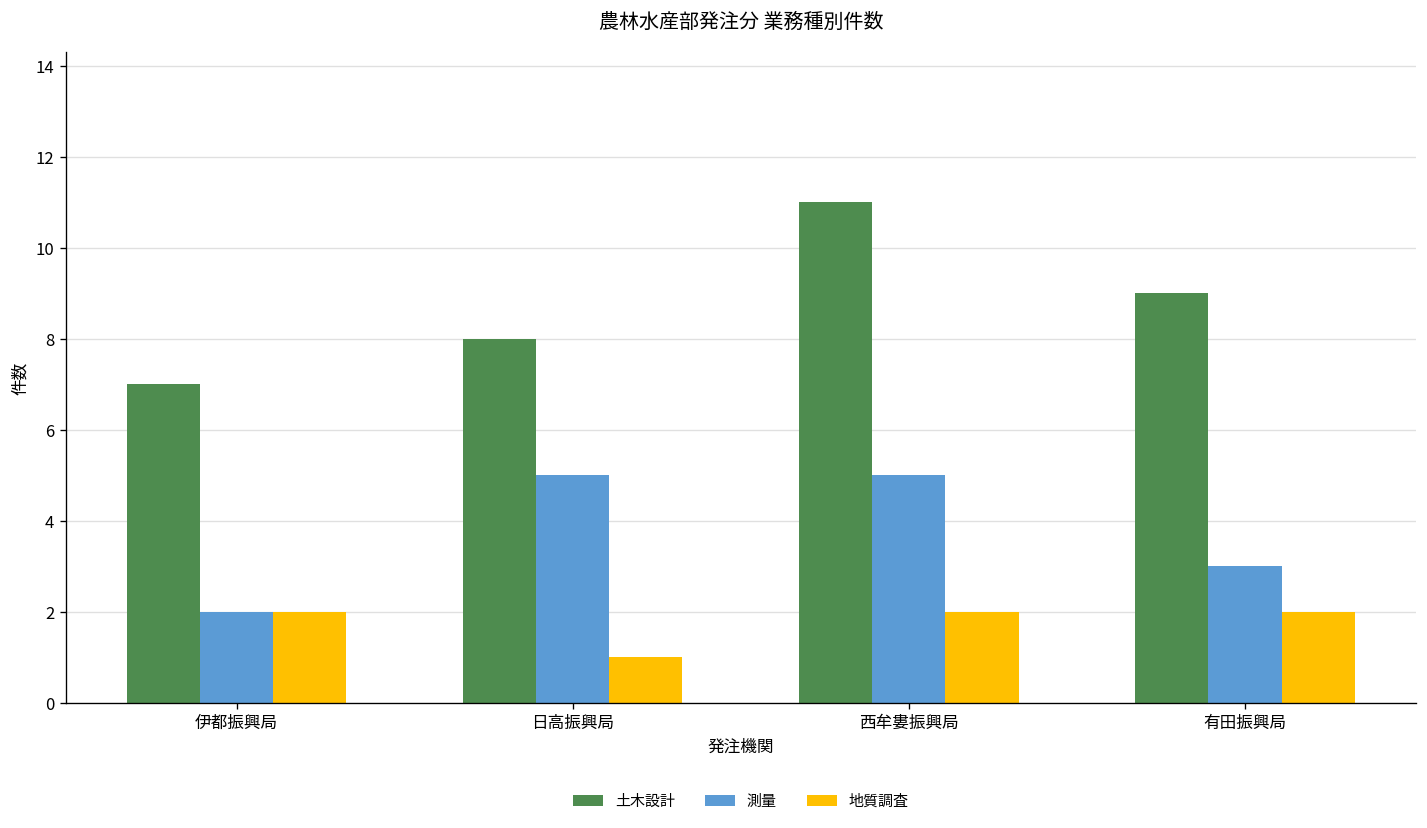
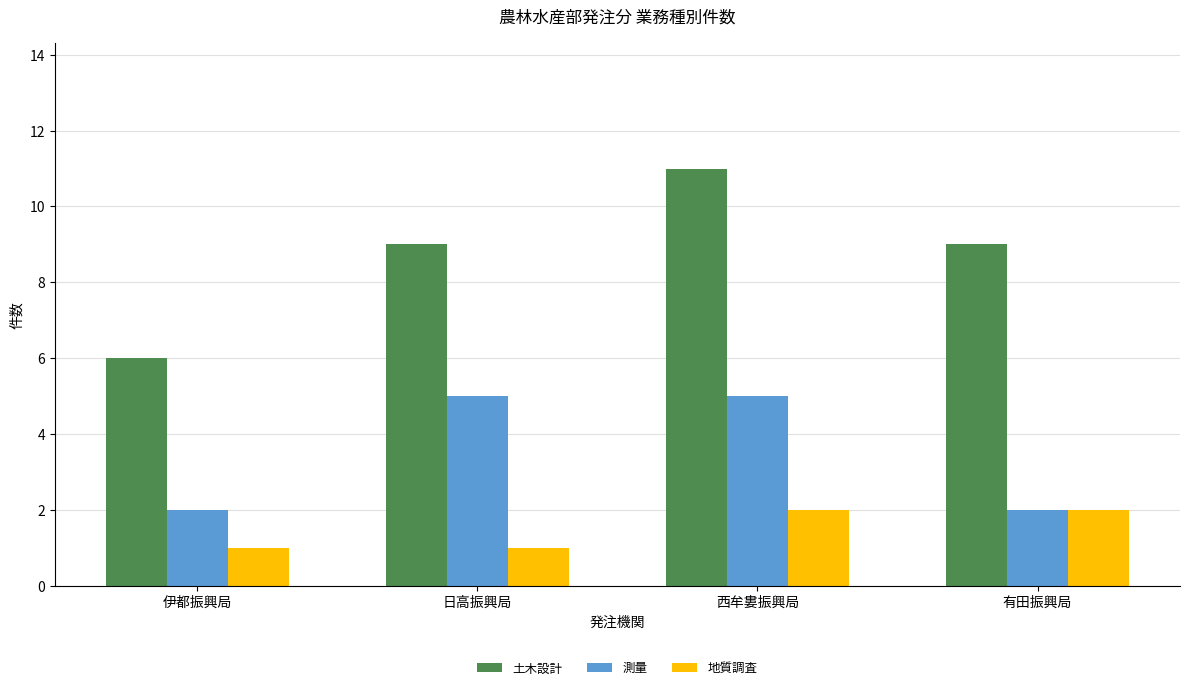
  {
    "土木設計": {
-     "伊都振興局": 7,
-     "日高振興局": 8,
+     "伊都振興局": 6,
+     "日高振興局": 9,
      "西牟婁振興局": 11,
      "有田振興局": 9
    },
    "測量": {
      "伊都振興局": 2,
      "日高振興局": 5,
      "西牟婁振興局": 5,
-     "有田振興局": 3
+     "有田振興局": 2
    },
    "地質調査": {
-     "伊都振興局": 2,
+     "伊都振興局": 1,
      "日高振興局": 1,
      "西牟婁振興局": 2,
      "有田振興局": 2
    }
  }
